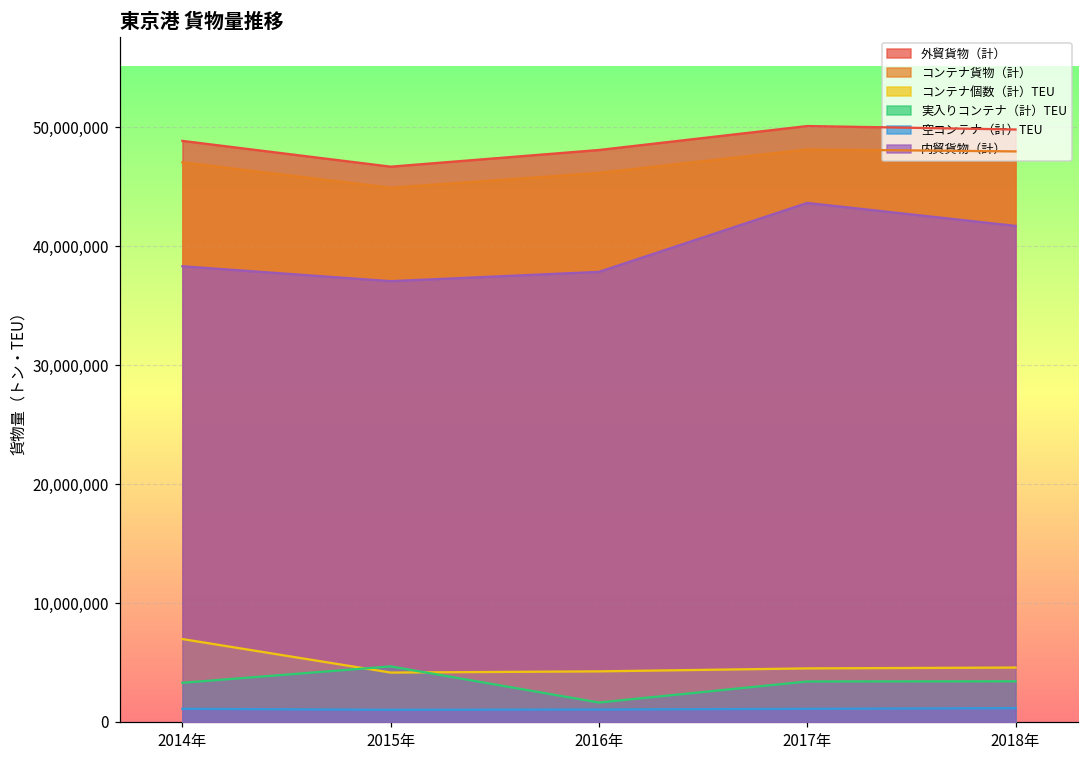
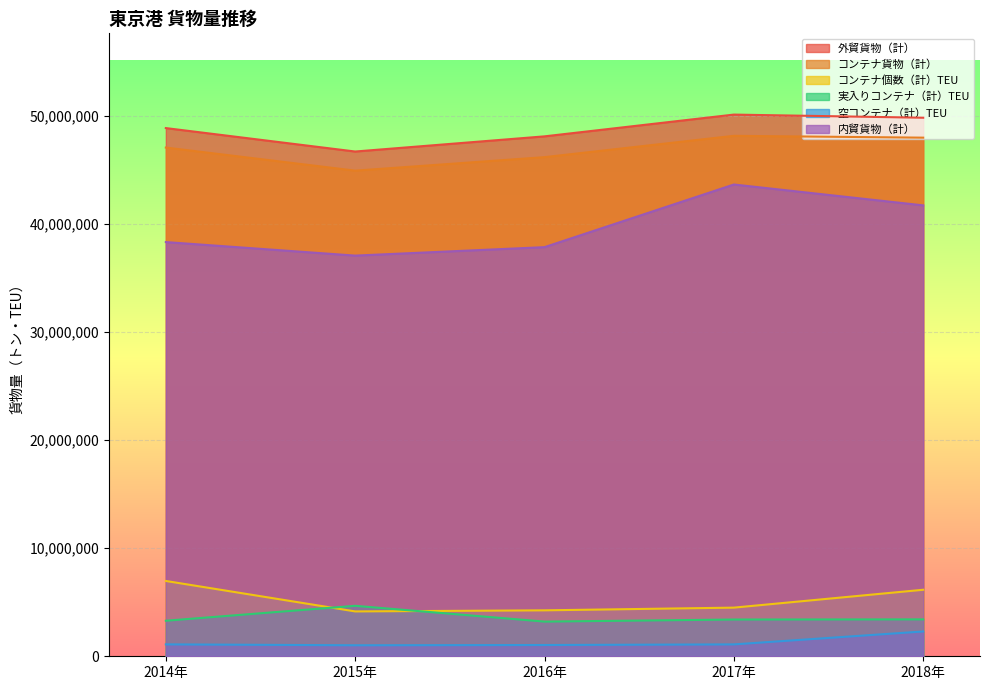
  {
    "コンテナ個数（計）TEU": {
      "2014年": "7,000,000",
      "2015年": "4,100,000",
      "2016年": "4,300,000",
      "2017年": "4,500,000",
-     "2018年": "4,600,000"
+     "2018年": "6,200,000"
    },
    "実入りコンテナ（計）TEU": {
      "2014年": "3,300,000",
      "2015年": "4,700,000",
-     "2016年": "1,600,000",
+     "2016年": "3,200,000",
      "2017年": "3,400,000",
      "2018年": "3,400,000"
    },
    "空コンテナ（計）TEU": {
      "2014年": "1,100,000",
      "2015年": "1,000,000",
      "2016年": "1,000,000",
      "2017年": "1,100,000",
-     "2018年": "1,200,000"
+     "2018年": "2,300,000"
    },
    "内貿貨物（計）": {
      "2014年": "38,300,000",
      "2015年": "37,100,000",
      "2016年": "37,900,000",
      "2017年": "43,600,000",
      "2018年": "41,700,000"
    }
  }
